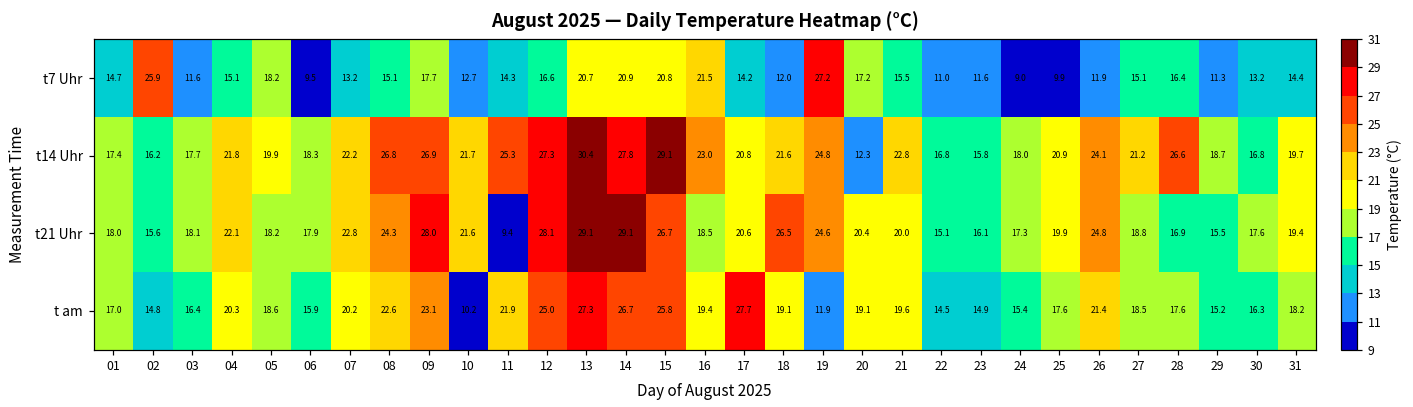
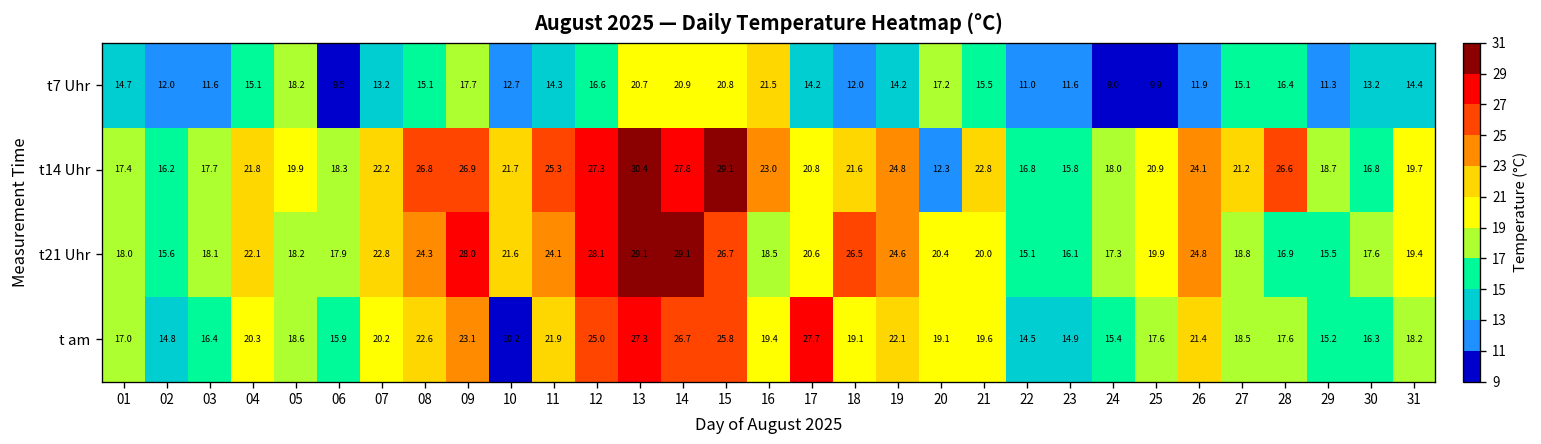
  {
    "t7 Uhr": {
      "01": 14.7,
-     "02": 25.9,
+     "02": 12.0,
      "03": 11.6,
      "04": 15.1,
      "05": 18.2,
      "06": 9.5,
      "07": 13.2,
      "08": 15.1,
      "09": 17.7,
      "10": 12.7,
      "11": 14.3,
      "12": 16.6,
      "13": 20.7,
      "14": 20.9,
      "15": 20.8,
      "16": 21.5,
      "17": 14.2,
      "18": 12.0,
-     "19": 27.2,
+     "19": 14.2,
      "20": 17.2,
      "21": 15.5,
      "22": 11.0,
      "23": 11.6,
      "24": 9.0,
      "25": 9.9,
      "26": 11.9,
      "27": 15.1,
      "28": 16.4,
      "29": 11.3,
      "30": 13.2,
      "31": 14.4
    },
    "t14 Uhr": {
      "01": 17.4,
      "02": 16.2,
      "03": 17.7,
      "04": 21.8,
      "05": 19.9,
      "06": 18.3,
      "07": 22.2,
      "08": 26.8,
      "09": 26.9,
      "10": 21.7,
      "11": 25.3,
      "12": 27.3,
      "13": 30.4,
      "14": 27.8,
      "15": 29.1,
      "16": 23.0,
      "17": 20.8,
      "18": 21.6,
      "19": 24.8,
      "20": 12.3,
      "21": 22.8,
      "22": 16.8,
      "23": 15.8,
      "24": 18.0,
      "25": 20.9,
      "26": 24.1,
      "27": 21.2,
      "28": 26.6,
      "29": 18.7,
      "30": 16.8,
      "31": 19.7
    },
    "t21 Uhr": {
      "01": 18.0,
      "02": 15.6,
      "03": 18.1,
      "04": 22.1,
      "05": 18.2,
      "06": 17.9,
      "07": 22.8,
      "08": 24.3,
      "09": 28.0,
      "10": 21.6,
-     "11": 9.4,
+     "11": 24.1,
      "12": 28.1,
      "13": 29.1,
      "14": 29.1,
      "15": 26.7,
      "16": 18.5,
      "17": 20.6,
      "18": 26.5,
      "19": 24.6,
      "20": 20.4,
      "21": 20.0,
      "22": 15.1,
      "23": 16.1,
      "24": 17.3,
      "25": 19.9,
      "26": 24.8,
      "27": 18.8,
      "28": 16.9,
      "29": 15.5,
      "30": 17.6,
      "31": 19.4
    },
    "t am": {
      "01": 17.0,
      "02": 14.8,
      "03": 16.4,
      "04": 20.3,
      "05": 18.6,
      "06": 15.9,
      "07": 20.2,
      "08": 22.6,
      "09": 23.1,
      "10": 10.2,
      "11": 21.9,
      "12": 25.0,
      "13": 27.3,
      "14": 26.7,
      "15": 25.8,
      "16": 19.4,
      "17": 27.7,
      "18": 19.1,
-     "19": 11.9,
+     "19": 22.1,
      "20": 19.1,
      "21": 19.6,
      "22": 14.5,
      "23": 14.9,
      "24": 15.4,
      "25": 17.6,
      "26": 21.4,
      "27": 18.5,
      "28": 17.6,
      "29": 15.2,
      "30": 16.3,
      "31": 18.2
    }
  }
